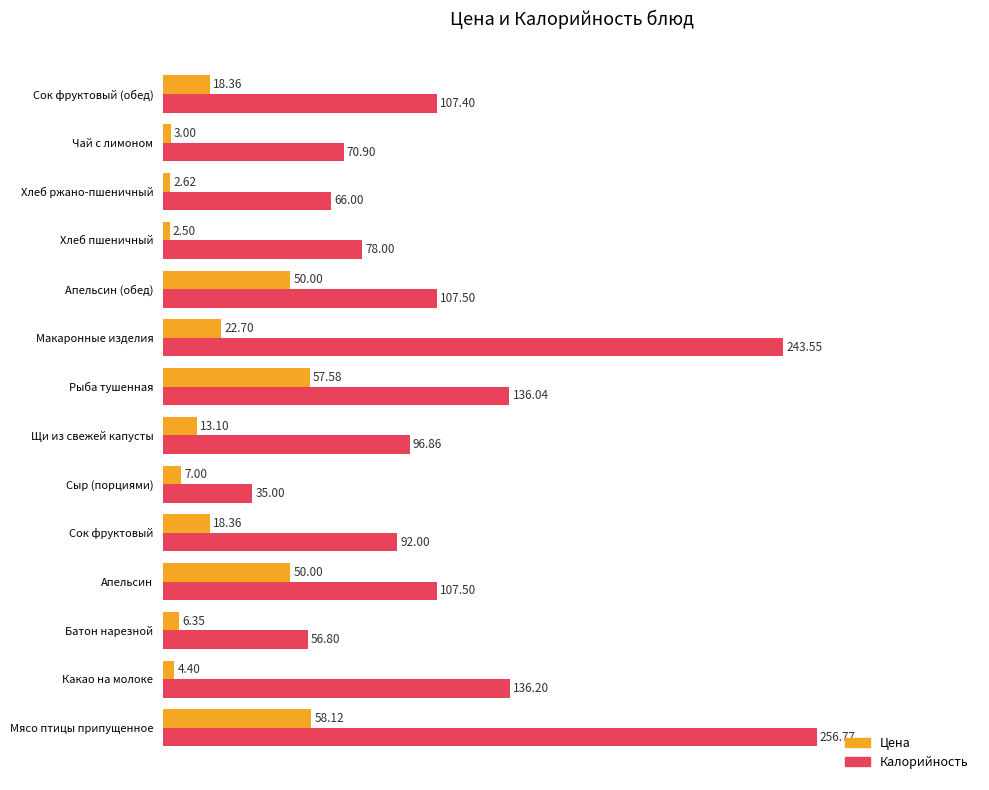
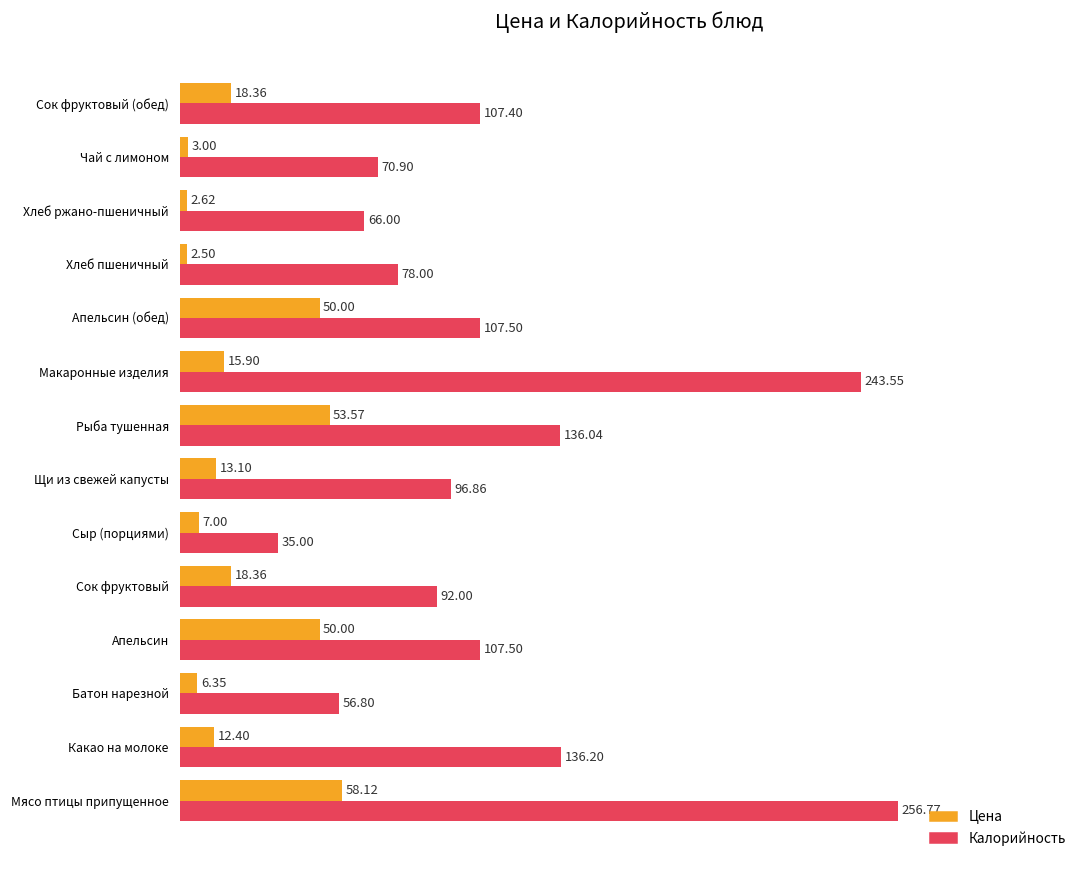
  {
    "Цена": {
-     "Макаронные изделия": 22.70,
-     "Рыба тушенная": 57.58,
-     "Какао на молоке": 4.40
+     "Макаронные изделия": 15.90,
+     "Рыба тушенная": 53.57,
+     "Какао на молоке": 12.40
    }
  }
